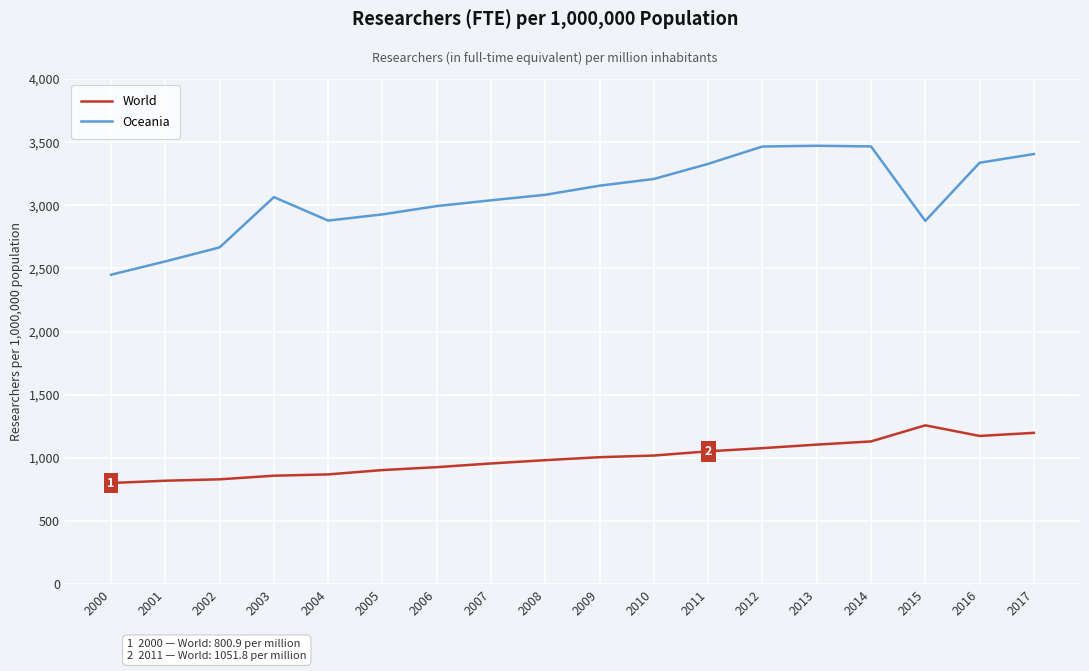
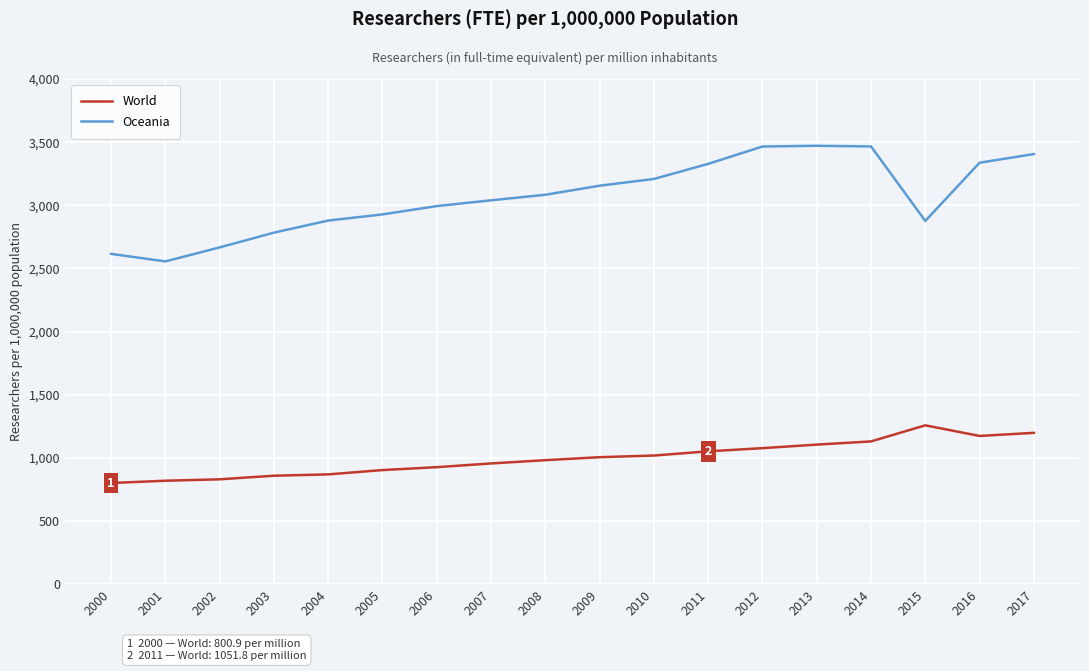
  {
    "World": {
      "2001": "820",
      "2002": "830",
      "2003": "860",
      "2004": "870",
      "2005": "900",
      "2006": "930",
      "2007": "960",
      "2008": "980",
      "2009": "1,010",
      "2010": "1,020",
      "2012": "1,080",
      "2013": "1,100",
      "2014": "1,130",
      "2015": "1,260",
      "2016": "1,170",
      "2017": "1,200"
    },
    "Oceania": {
-     "2000": "2,450",
+     "2000": "2,620",
      "2001": "2,560",
      "2002": "2,670",
-     "2003": "3,060",
+     "2003": "2,780",
      "2004": "2,880",
      "2005": "2,930",
      "2006": "2,990",
      "2007": "3,040",
      "2008": "3,080",
      "2009": "3,160",
      "2010": "3,210",
      "2011": "3,330",
      "2012": "3,470",
      "2013": "3,470",
      "2014": "3,470",
      "2015": "2,880",
      "2016": "3,340",
      "2017": "3,410"
    }
  }
